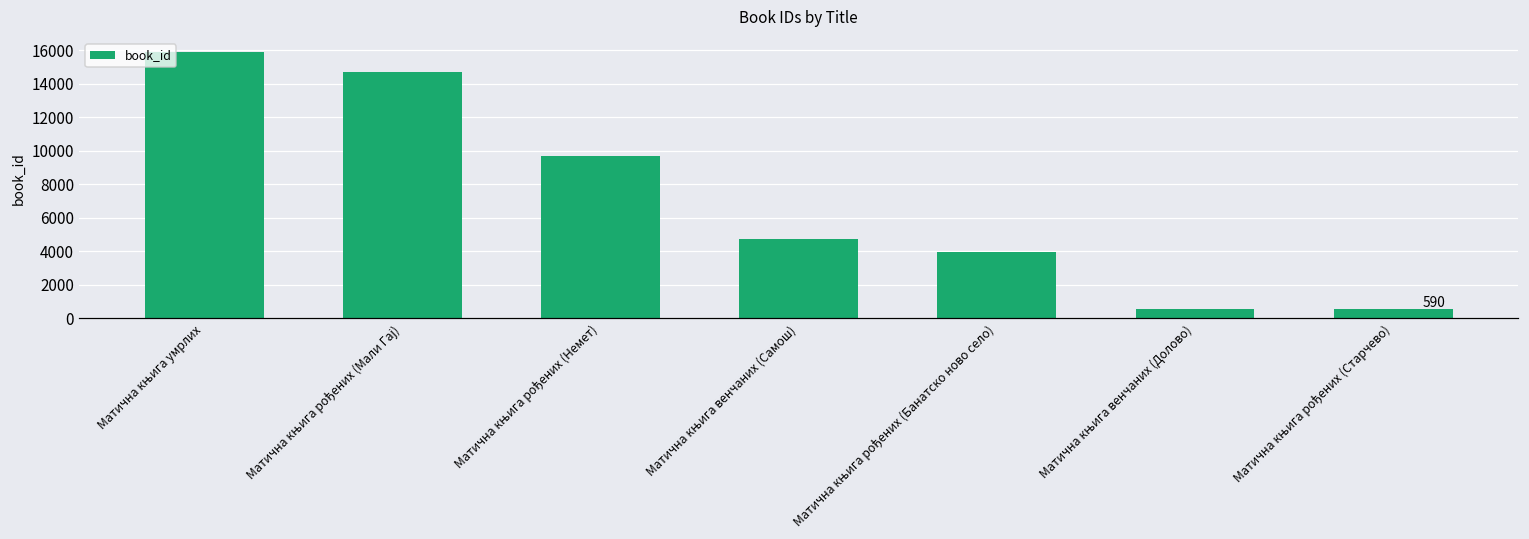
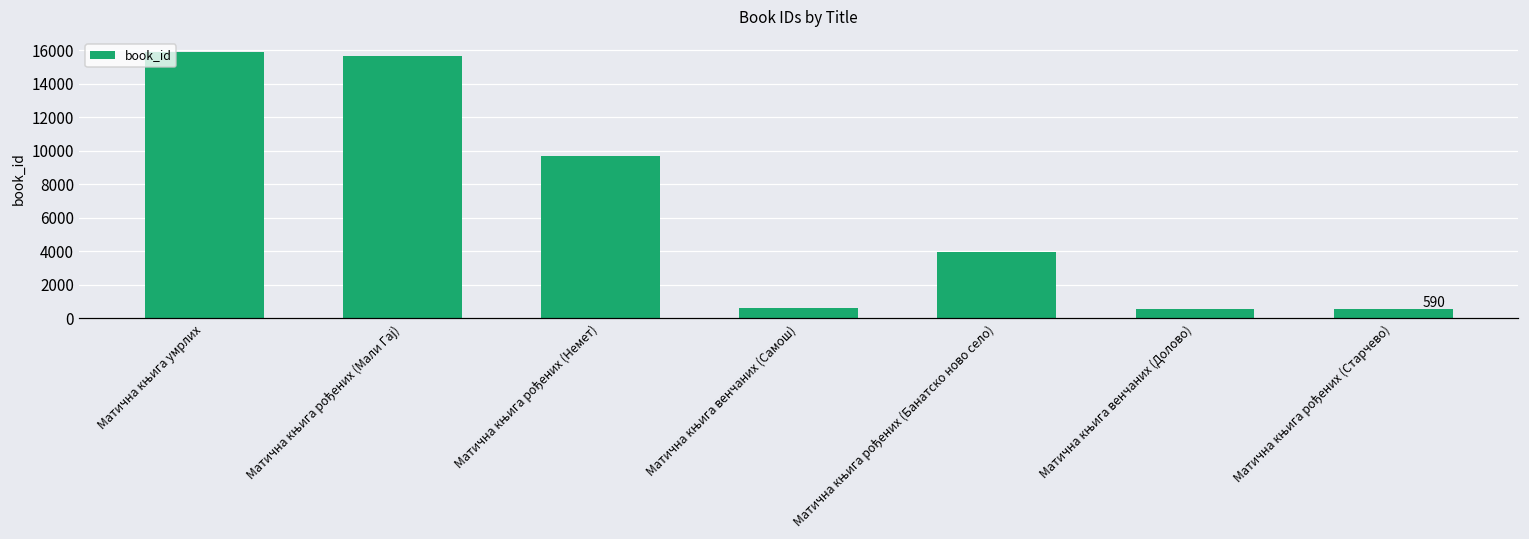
  {
    "Матична књига умрлих": 15900,
-   "Матична књига рођених (Мали Гај)": 14700,
+   "Матична књига рођених (Мали Гај)": 15700,
    "Матична књига рођених (Немет)": 9700,
-   "Матична књига венчаних (Самош)": 4700,
+   "Матична књига венчаних (Самош)": 600,
    "Матична књига рођених (Банатско ново село)": 4000,
    "Матична књига венчаних (Долово)": 500
  }
